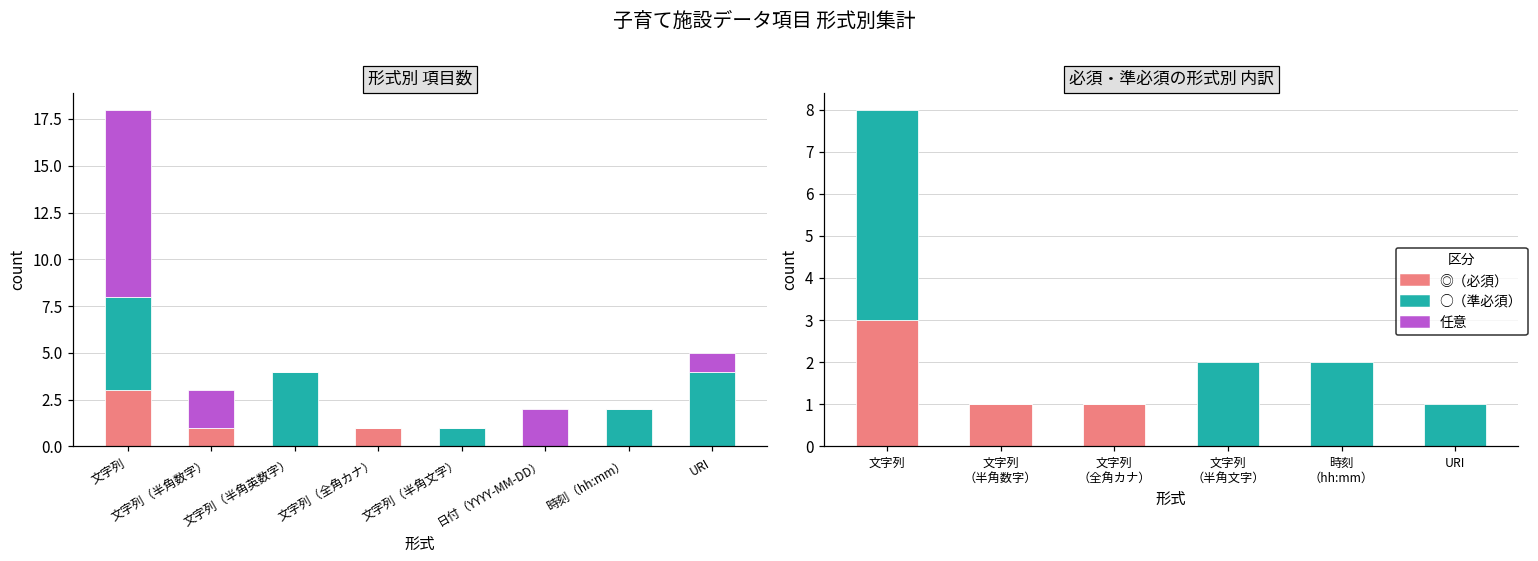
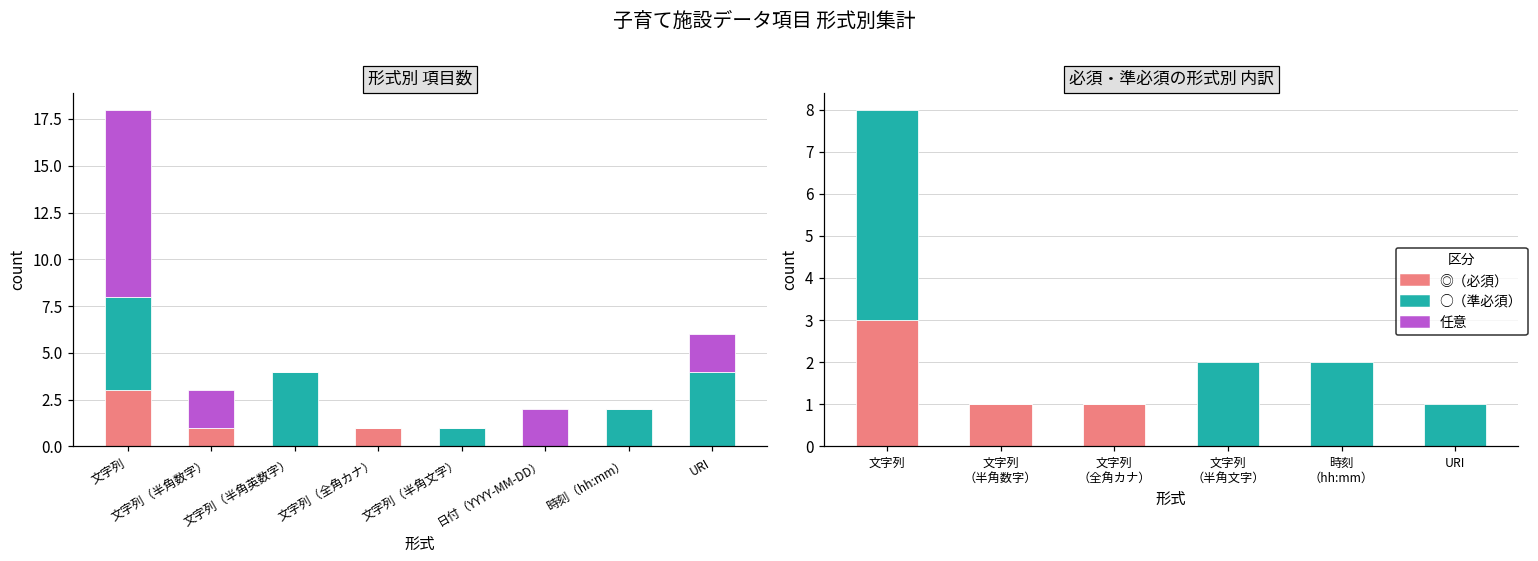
  {
    "形式別 項目数": {
      "◎（必須）": {
        "文字列": 3,
        "文字列（半角数字）": 1,
        "文字列（半角英数字）": 0,
        "文字列（全角カナ）": 1,
        "文字列（半角文字）": 0,
        "日付（YYYY-MM-DD）": 0,
        "時刻（hh:mm）": 0,
        "URI": 0
      },
      "○（準必須）": {
        "文字列": 5,
        "文字列（半角数字）": 0,
        "文字列（半角英数字）": 4,
        "文字列（全角カナ）": 0,
        "文字列（半角文字）": 1,
        "日付（YYYY-MM-DD）": 0,
        "時刻（hh:mm）": 2,
        "URI": 4
      },
      "任意": {
        "文字列": 10,
        "文字列（半角数字）": 2,
        "文字列（半角英数字）": 0,
        "文字列（全角カナ）": 0,
        "文字列（半角文字）": 0,
        "日付（YYYY-MM-DD）": 2,
        "時刻（hh:mm）": 0,
-       "URI": 1
+       "URI": 2
      }
    },
    "必須・準必須の形式別 内訳": {
      "◎（必須）": {
        "文字列": 3.0,
        "文字列 （半角数字）": 1.0,
        "文字列 （全角カナ）": 1.0,
        "文字列 （半角文字）": 0.0,
        "時刻 （hh:mm）": 0.0,
        "URI": 0.0
      },
      "○（準必須）": {
        "文字列": 5.0,
        "文字列 （半角数字）": 0.0,
        "文字列 （全角カナ）": 0.0,
        "文字列 （半角文字）": 2.0,
        "時刻 （hh:mm）": 2.0,
        "URI": 1.0
      }
    }
  }
